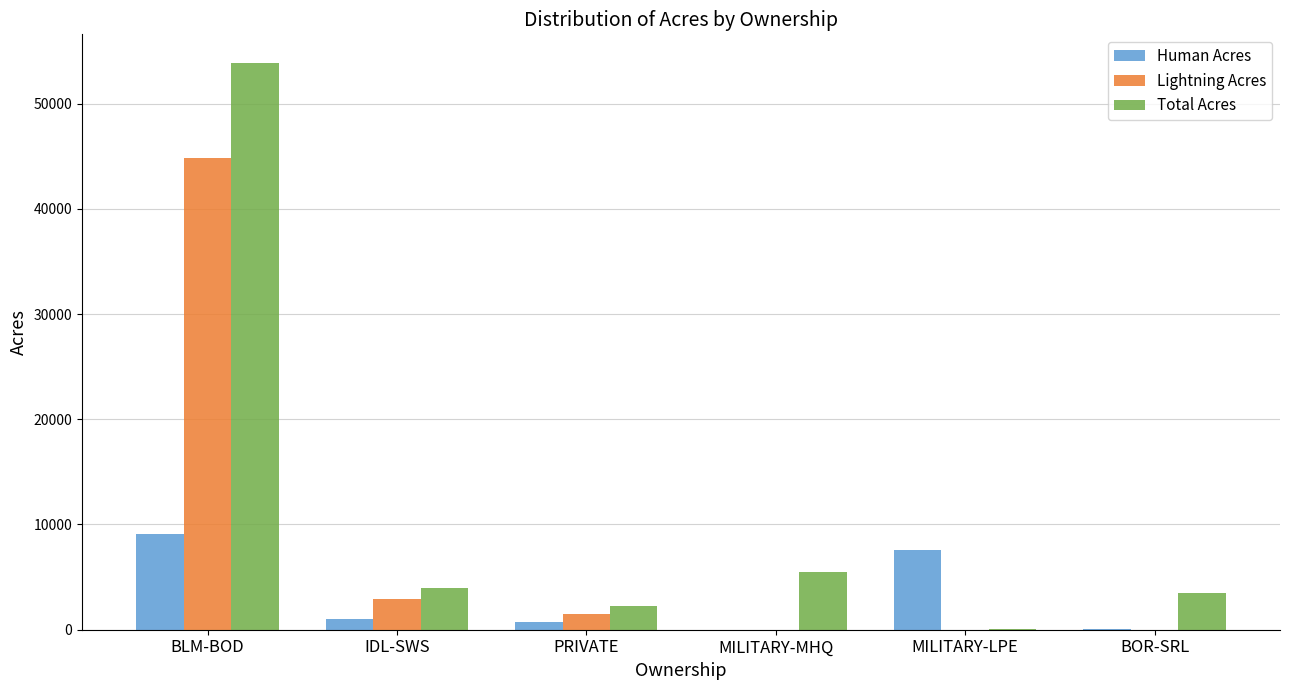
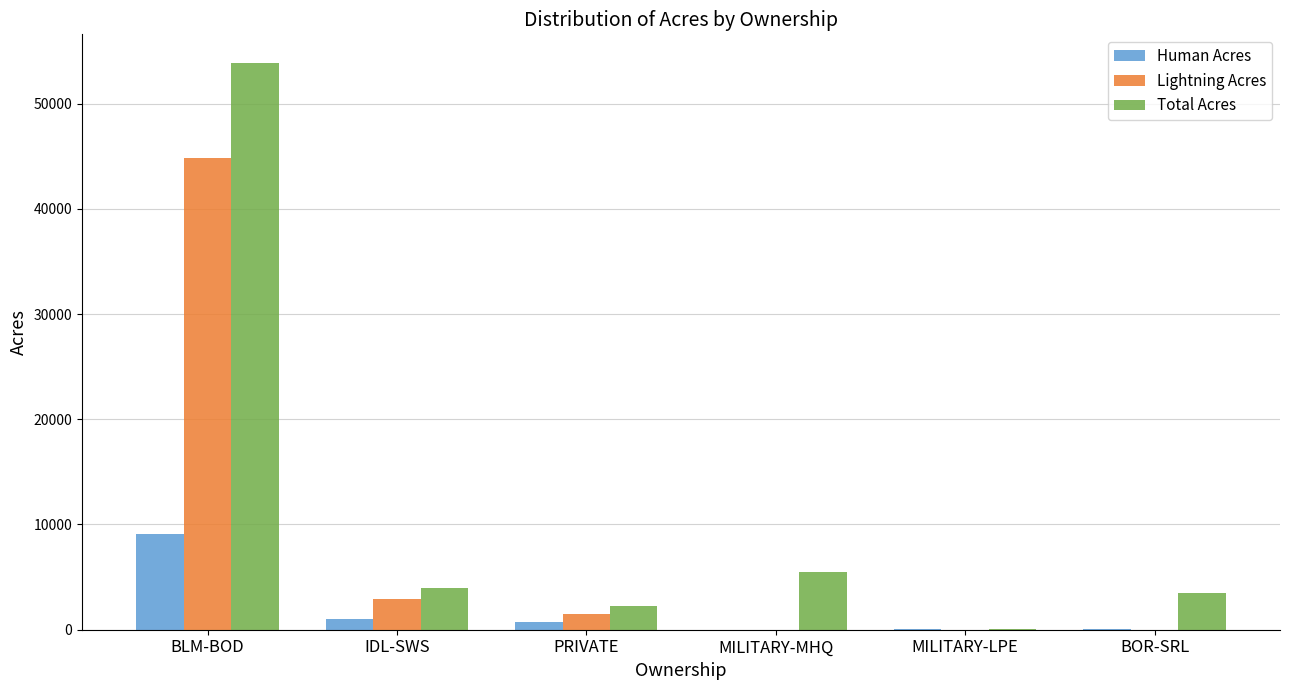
  {
    "Human Acres": {
      "BLM-BOD": 9100,
      "IDL-SWS": 1000,
      "PRIVATE": 700,
-     "MILITARY-LPE": 7600
+     "MILITARY-LPE": 0
    },
    "Lightning Acres": {
      "BLM-BOD": 44800,
      "IDL-SWS": 2900,
      "PRIVATE": 1500,
      "MILITARY-LPE": 0,
      "BOR-SRL": 0
    },
    "Total Acres": {
      "BLM-BOD": 53900,
      "IDL-SWS": 4000,
      "PRIVATE": 2200,
      "MILITARY-MHQ": 5500,
      "BOR-SRL": 3500
    }
  }
